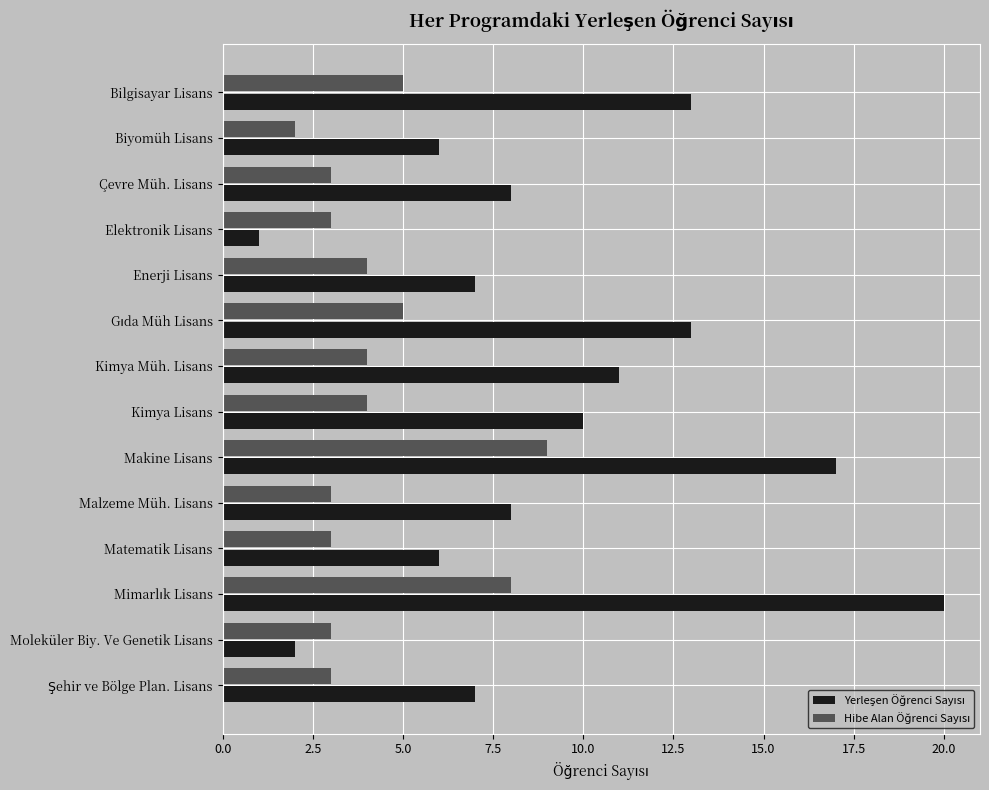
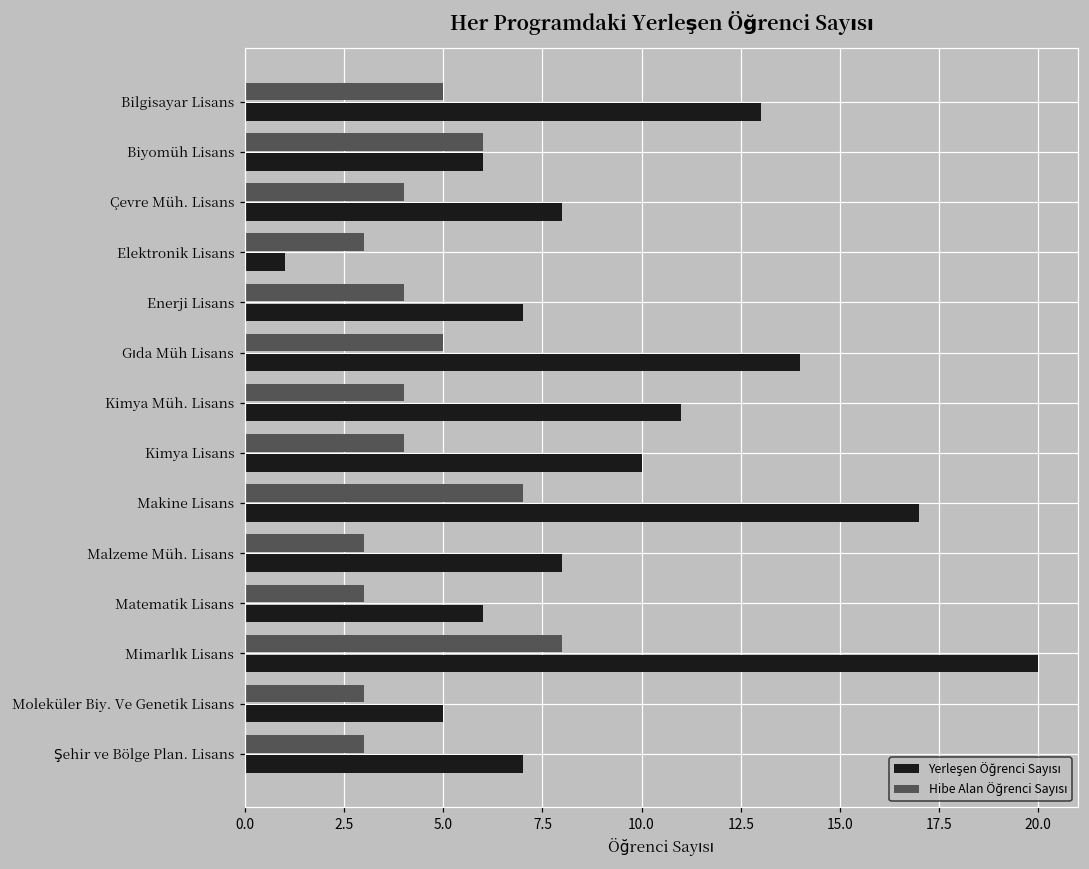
  {
    "Yerleşen Öğrenci Sayısı": {
      "Bilgisayar Lisans": 13,
      "Biyomüh Lisans": 6,
      "Çevre Müh. Lisans": 8,
      "Elektronik Lisans": 1,
      "Enerji Lisans": 7,
-     "Gıda Müh Lisans": 13,
+     "Gıda Müh Lisans": 14,
      "Kimya Müh. Lisans": 11,
      "Kimya Lisans": 10,
      "Makine Lisans": 17,
      "Malzeme Müh. Lisans": 8,
      "Matematik Lisans": 6,
      "Mimarlık Lisans": 20,
-     "Moleküler Biy. Ve Genetik Lisans": 2,
+     "Moleküler Biy. Ve Genetik Lisans": 5,
      "Şehir ve Bölge Plan. Lisans": 7
    },
    "Hibe Alan Öğrenci Sayısı": {
      "Bilgisayar Lisans": 5,
-     "Biyomüh Lisans": 2,
-     "Çevre Müh. Lisans": 3,
+     "Biyomüh Lisans": 6,
+     "Çevre Müh. Lisans": 4,
      "Elektronik Lisans": 3,
      "Enerji Lisans": 4,
      "Gıda Müh Lisans": 5,
      "Kimya Müh. Lisans": 4,
      "Kimya Lisans": 4,
-     "Makine Lisans": 9,
+     "Makine Lisans": 7,
      "Malzeme Müh. Lisans": 3,
      "Matematik Lisans": 3,
      "Mimarlık Lisans": 8,
      "Moleküler Biy. Ve Genetik Lisans": 3,
      "Şehir ve Bölge Plan. Lisans": 3
    }
  }
